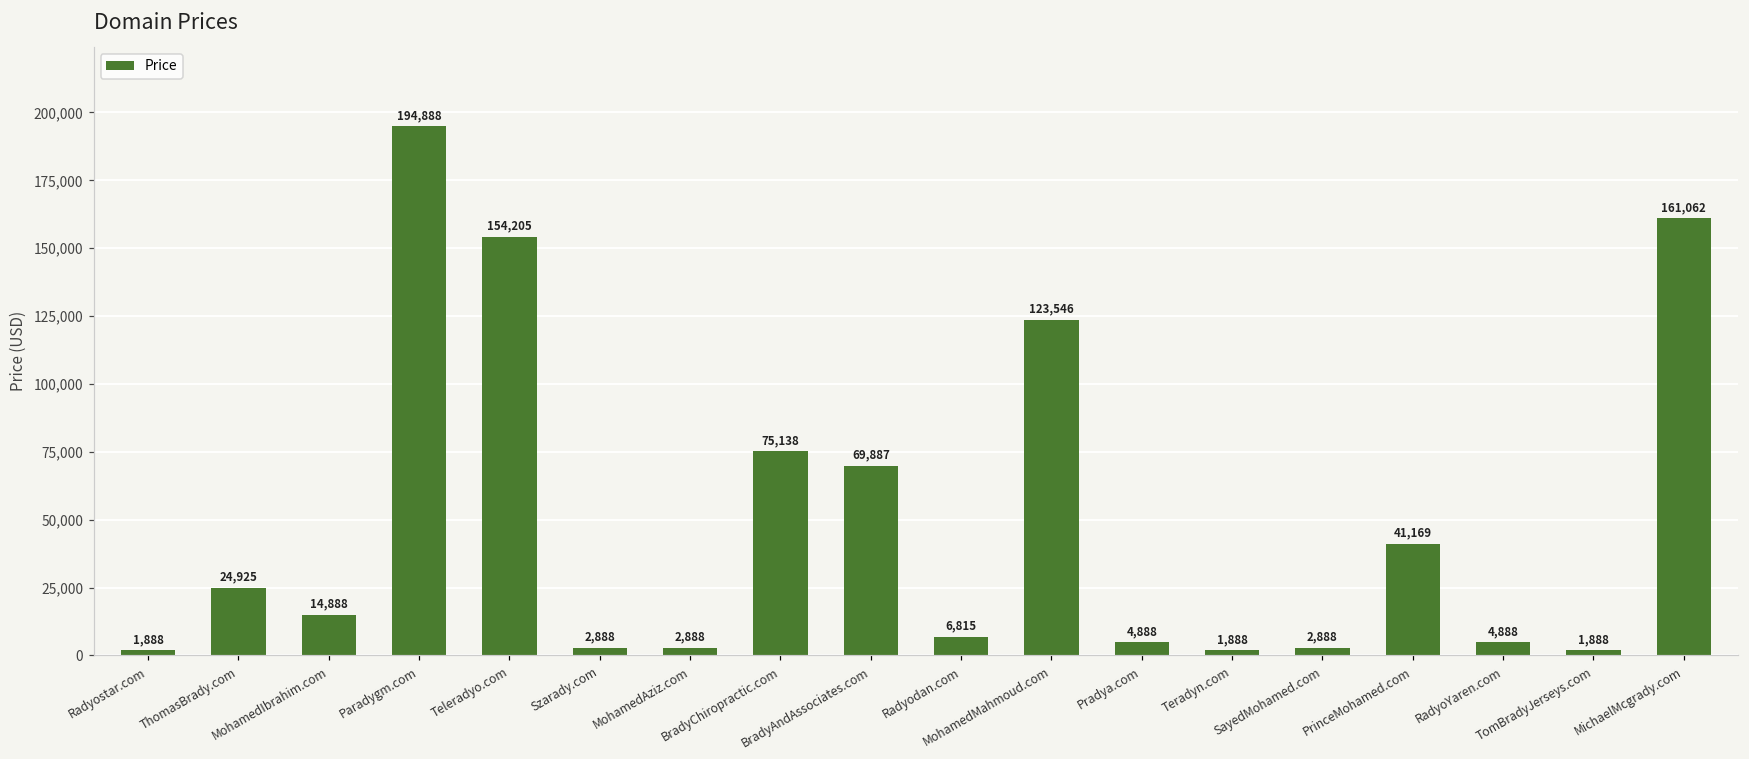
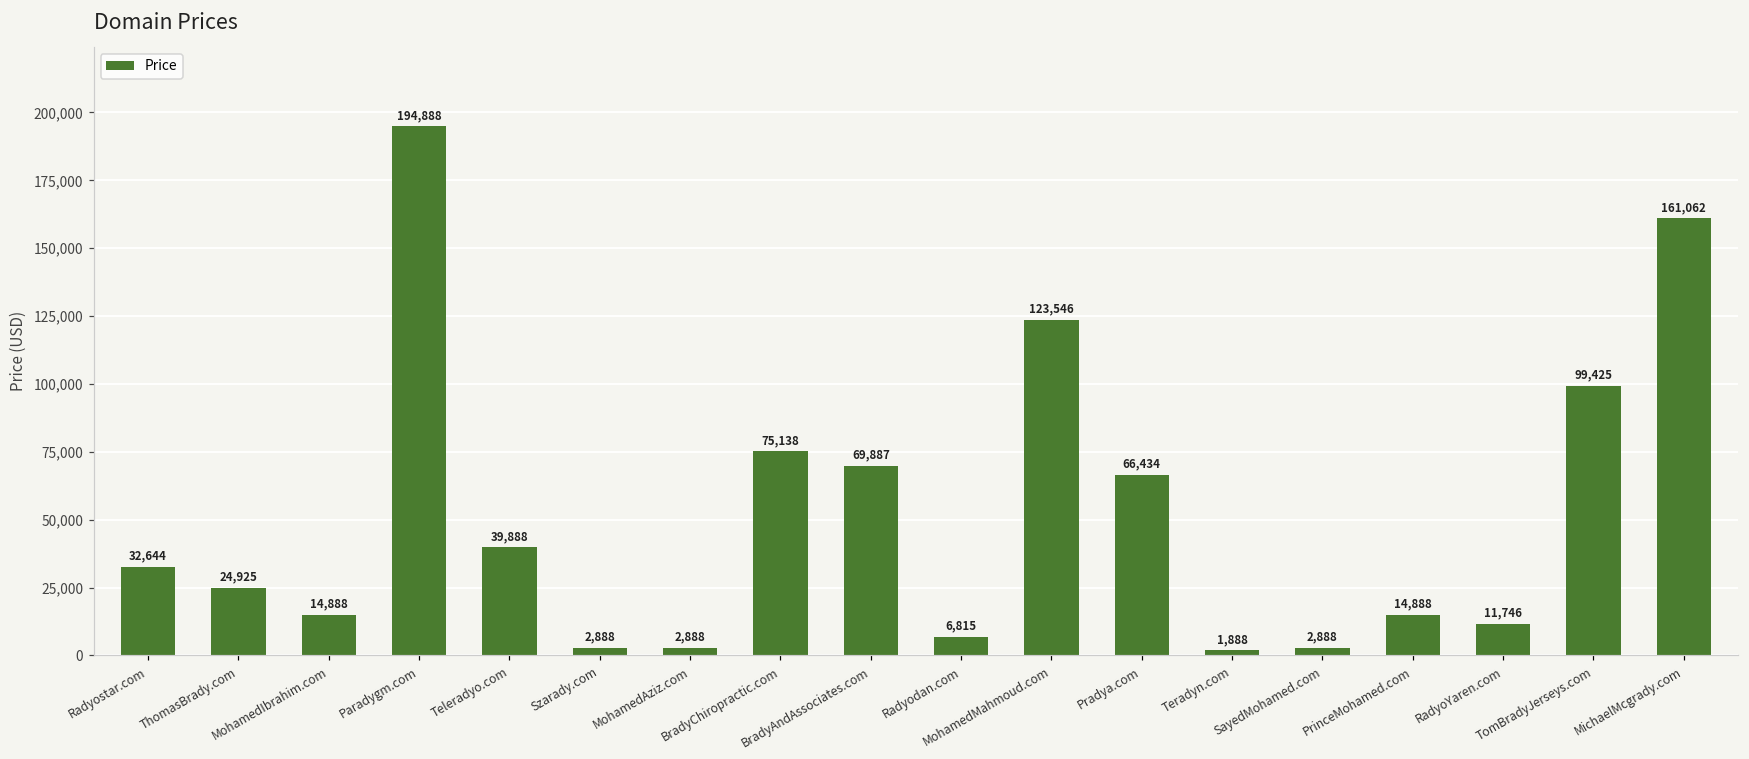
  {
-   "Radyostar.com": "1,888",
+   "Radyostar.com": "32,644",
    "ThomasBrady.com": "24,925",
    "MohamedIbrahim.com": "14,888",
    "Paradygm.com": "194,888",
-   "Teleradyo.com": "154,205",
+   "Teleradyo.com": "39,888",
    "Szarady.com": "2,888",
    "MohamedAziz.com": "2,888",
    "BradyChiropractic.com": "75,138",
    "BradyAndAssociates.com": "69,887",
    "Radyodan.com": "6,815",
    "MohamedMahmoud.com": "123,546",
-   "Pradya.com": "4,888",
+   "Pradya.com": "66,434",
    "Teradyn.com": "1,888",
    "SayedMohamed.com": "2,888",
-   "PrinceMohamed.com": "41,169",
-   "RadyoYaren.com": "4,888",
-   "TomBradyJerseys.com": "1,888",
+   "PrinceMohamed.com": "14,888",
+   "RadyoYaren.com": "11,746",
+   "TomBradyJerseys.com": "99,425",
    "MichaelMcgrady.com": "161,062"
  }
